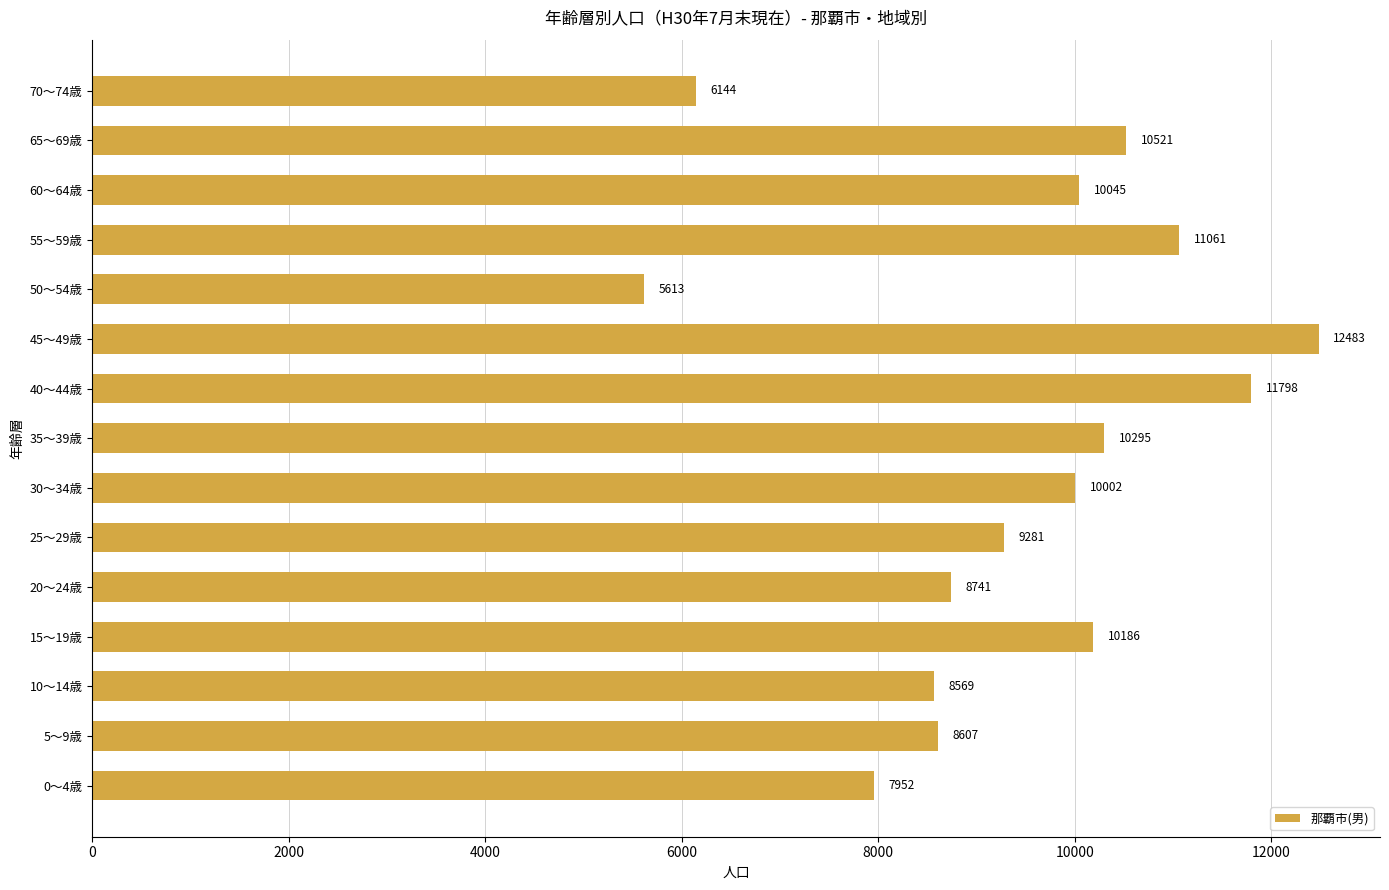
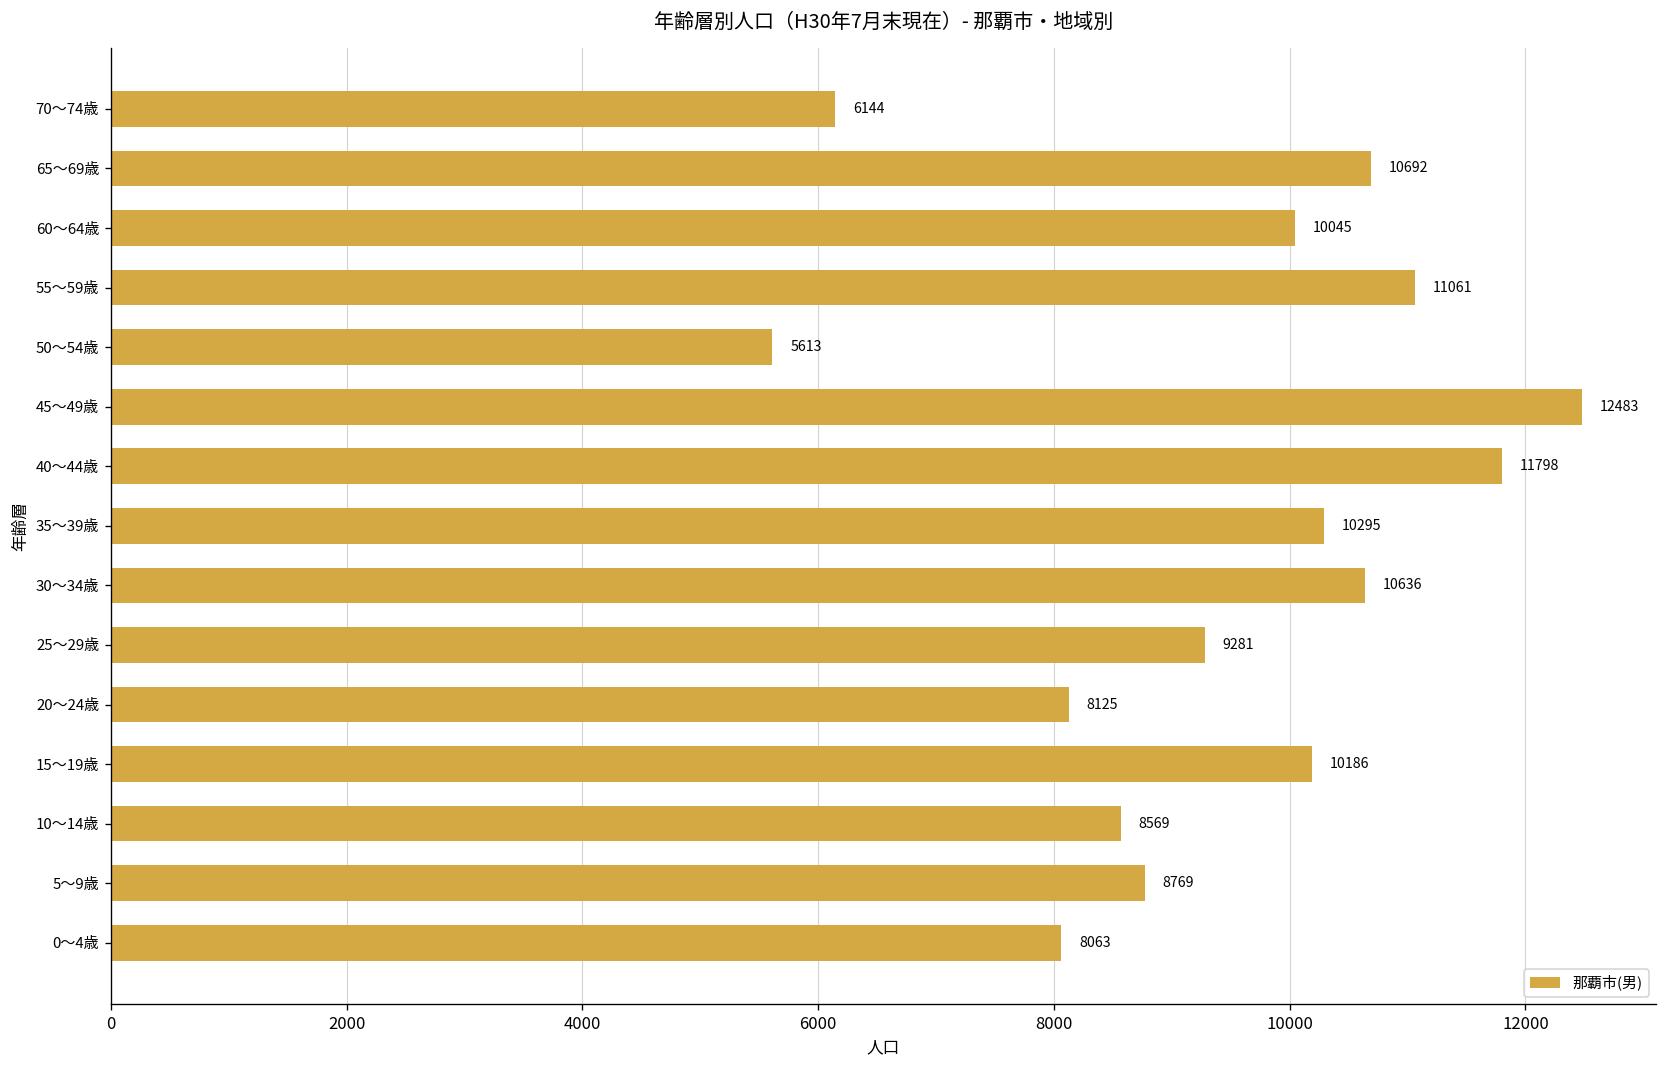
  {
    "70～74歳": 6144,
-   "65～69歳": 10521,
+   "65～69歳": 10692,
    "60～64歳": 10045,
    "55～59歳": 11061,
    "50～54歳": 5613,
    "45～49歳": 12483,
    "40～44歳": 11798,
    "35～39歳": 10295,
-   "30～34歳": 10002,
+   "30～34歳": 10636,
    "25～29歳": 9281,
-   "20～24歳": 8741,
+   "20～24歳": 8125,
    "15～19歳": 10186,
    "10～14歳": 8569,
-   "5～9歳": 8607,
-   "0～4歳": 7952
+   "5～9歳": 8769,
+   "0～4歳": 8063
  }
